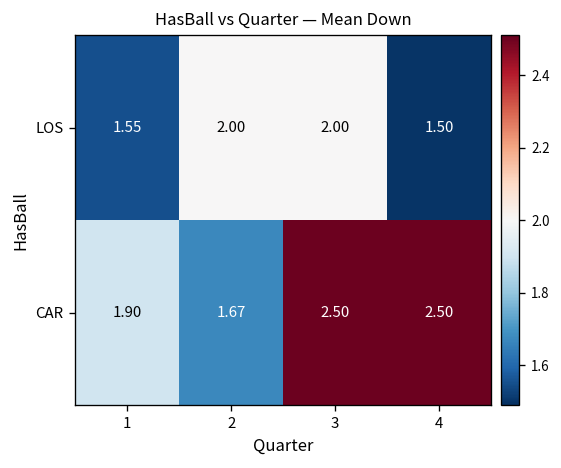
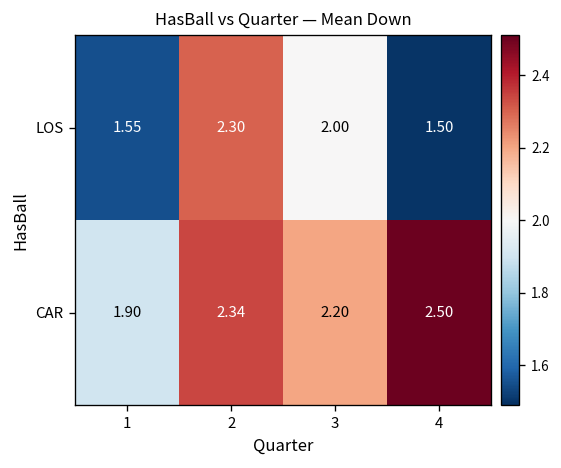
  {
    "LOS": {
      "1": 1.55,
-     "2": 2.00,
+     "2": 2.30,
      "3": 2.00,
      "4": 1.50
    },
    "CAR": {
      "1": 1.90,
-     "2": 1.67,
-     "3": 2.50,
+     "2": 2.34,
+     "3": 2.20,
      "4": 2.50
    }
  }
